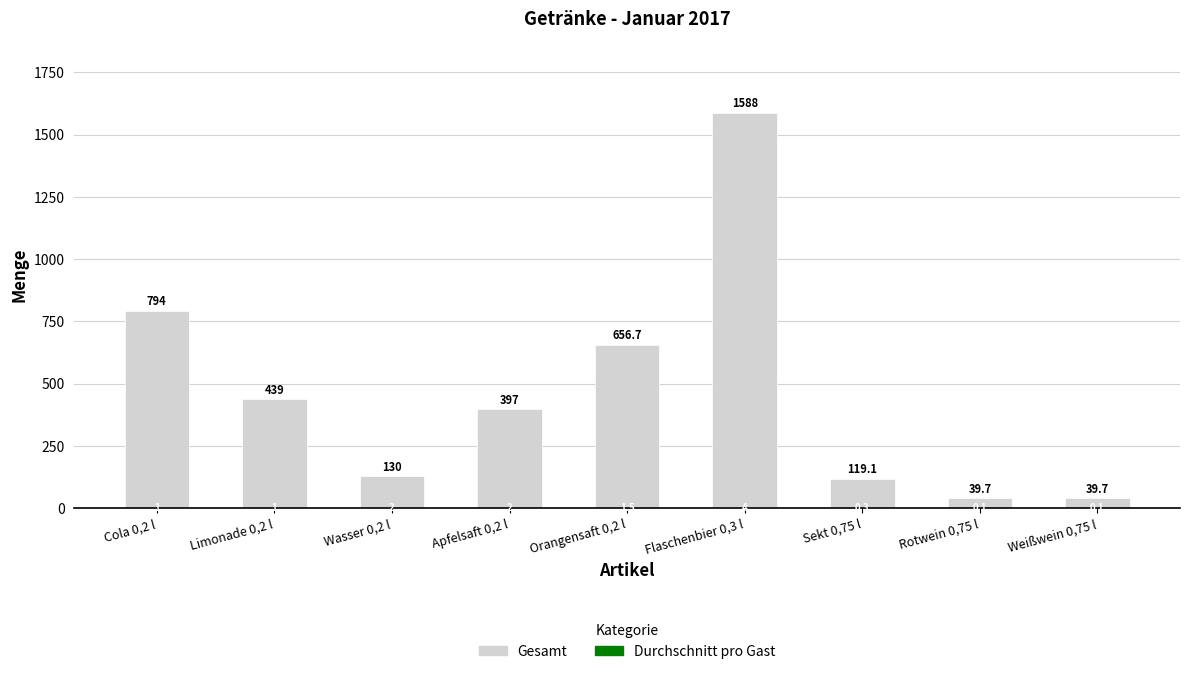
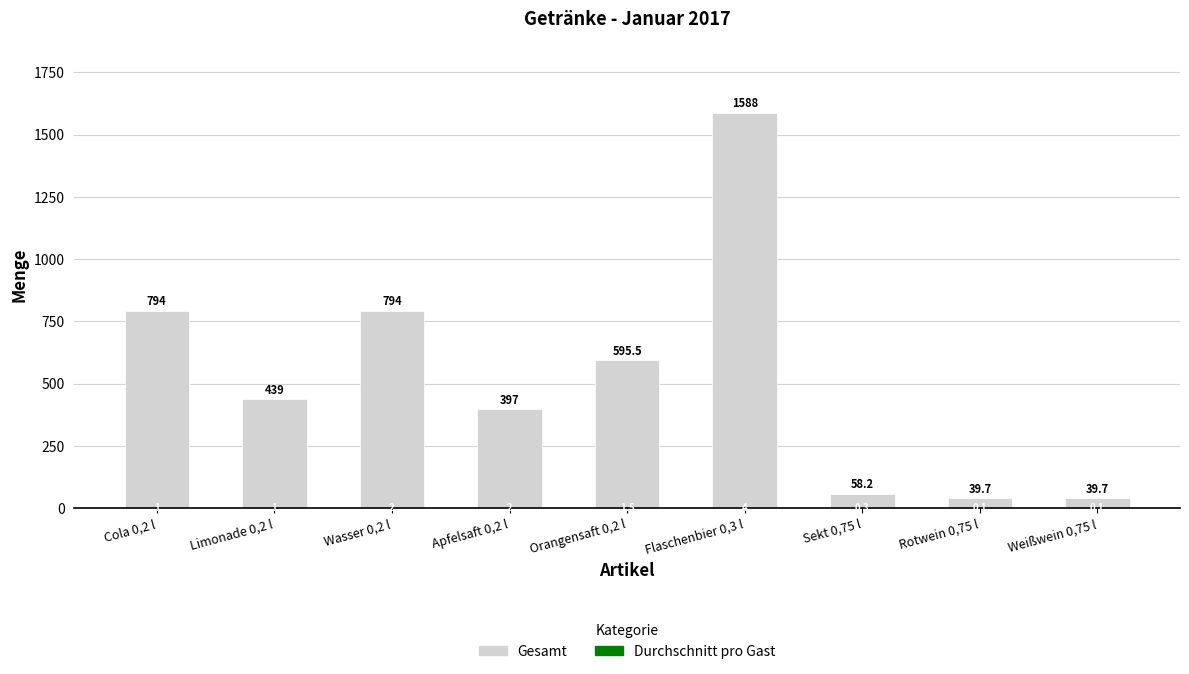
  {
    "Gesamt": {
      "Cola 0,2 l": 794,
      "Limonade 0,2 l": 439,
-     "Wasser 0,2 l": 130,
+     "Wasser 0,2 l": 794,
      "Apfelsaft 0,2 l": 397,
-     "Orangensaft 0,2 l": 656.7,
+     "Orangensaft 0,2 l": 595.5,
      "Flaschenbier 0,3 l": 1588,
-     "Sekt 0,75 l": 119.1,
+     "Sekt 0,75 l": 58.2,
      "Rotwein 0,75 l": 39.7,
      "Weißwein 0,75 l": 39.7
    }
  }
